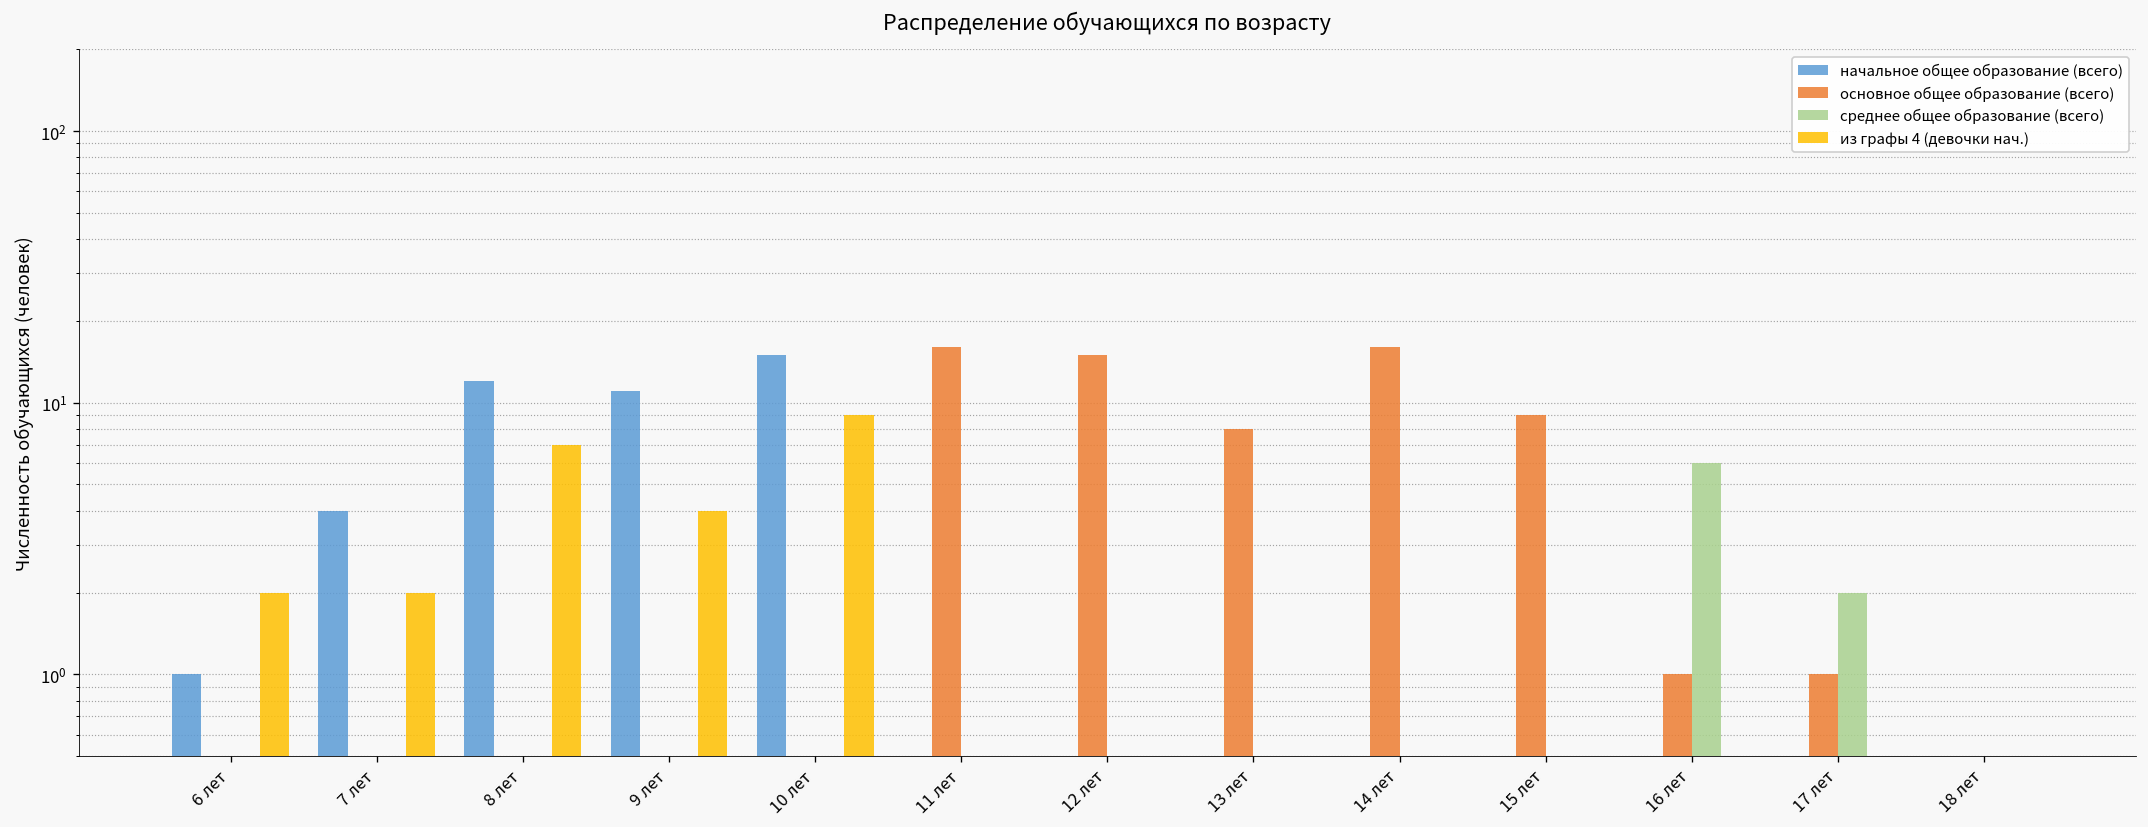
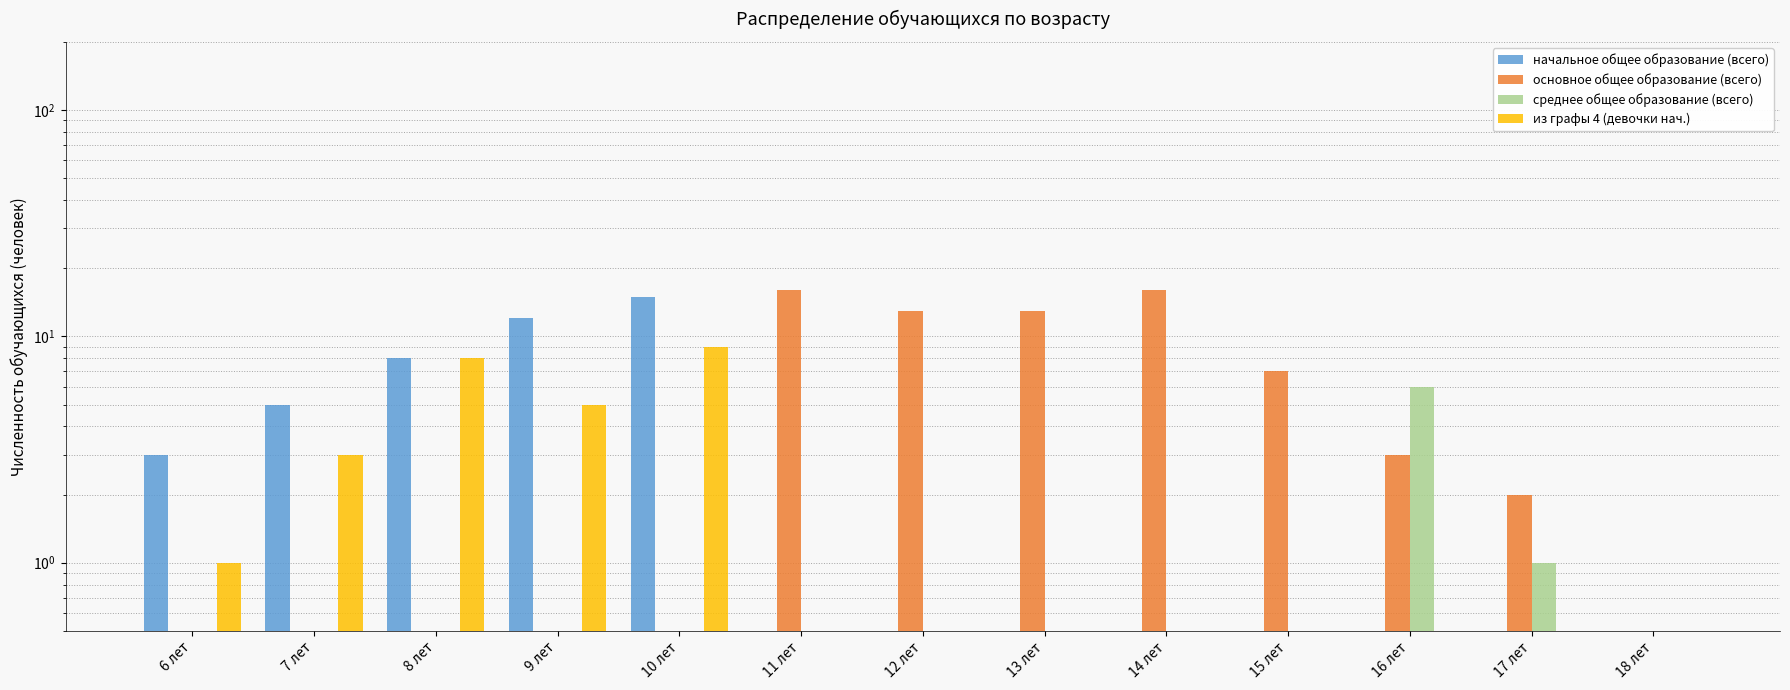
  {
    "начальное общее образование (всего)": {
-     "6 лет": 1.0,
-     "7 лет": 4.0,
-     "8 лет": 12,
-     "9 лет": 11,
+     "6 лет": 3.0,
+     "7 лет": 5.0,
+     "8 лет": 8.0,
+     "9 лет": 12,
      "10 лет": 15
    },
    "основное общее образование (всего)": {
      "11 лет": 16,
-     "12 лет": 15,
-     "13 лет": 8.0,
+     "12 лет": 13,
+     "13 лет": 13,
      "14 лет": 16,
-     "15 лет": 9.0,
-     "16 лет": 1.0,
-     "17 лет": 1.0
+     "15 лет": 7.0,
+     "16 лет": 3.0,
+     "17 лет": 2.0
    },
    "среднее общее образование (всего)": {
      "16 лет": 6.0,
-     "17 лет": 2.0
+     "17 лет": 1.0
    },
    "из графы 4 (девочки нач.)": {
-     "6 лет": 2.0,
-     "7 лет": 2.0,
-     "8 лет": 7.0,
-     "9 лет": 4.0,
+     "6 лет": 1.0,
+     "7 лет": 3.0,
+     "8 лет": 8.0,
+     "9 лет": 5.0,
      "10 лет": 9.0
    }
  }
